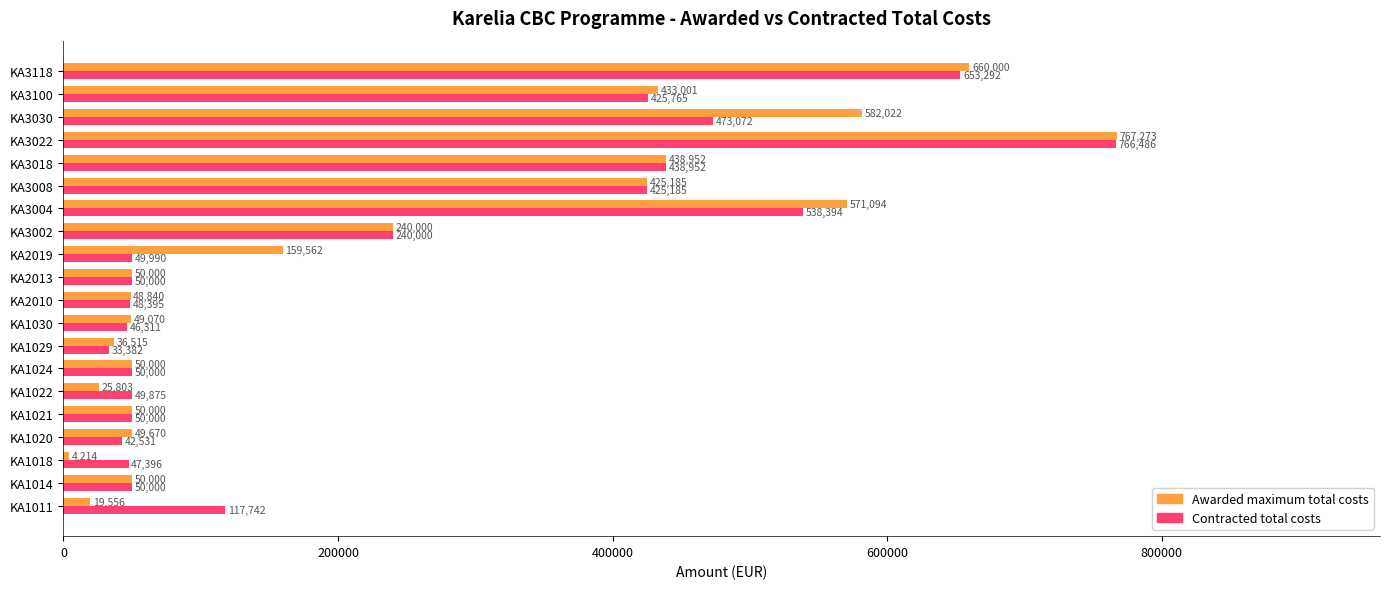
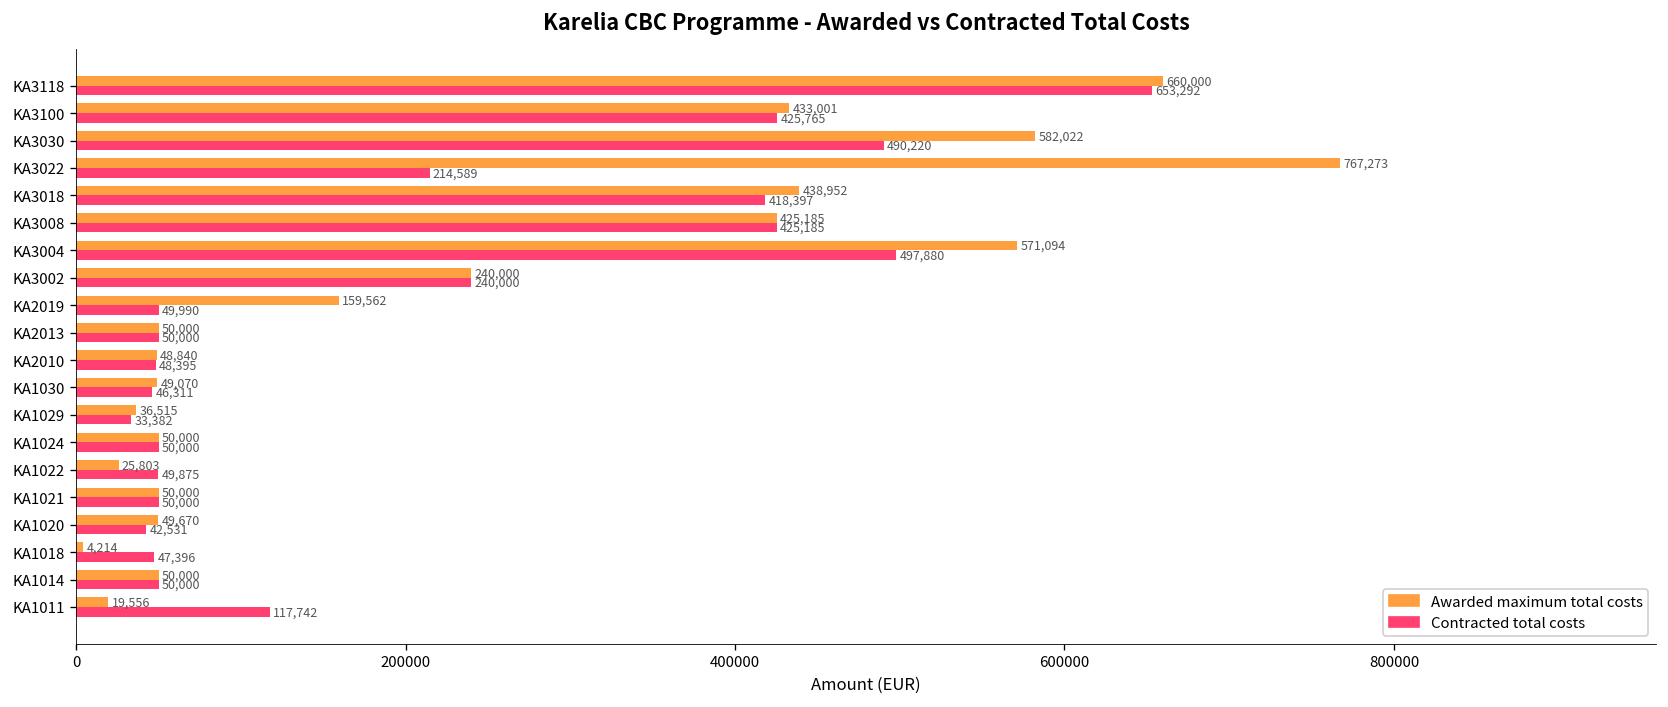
  {
    "Awarded maximum total costs": {
      "KA3030": "582,022",
      "KA3004": "571,094",
      "KA2019": "159,562",
      "KA1022": "25,803",
      "KA1020": "49,670",
      "KA1018": "4,214",
      "KA1011": "19,556"
    },
    "Contracted total costs": {
-     "KA3030": "473,072",
-     "KA3022": "766,486",
-     "KA3018": "438,952",
-     "KA3004": "538,394",
+     "KA3030": "490,220",
+     "KA3022": "214,589",
+     "KA3018": "418,397",
+     "KA3004": "497,880",
      "KA2019": "49,990",
      "KA1022": "49,875",
      "KA1020": "42,531",
      "KA1018": "47,396",
      "KA1011": "117,742"
    }
  }
